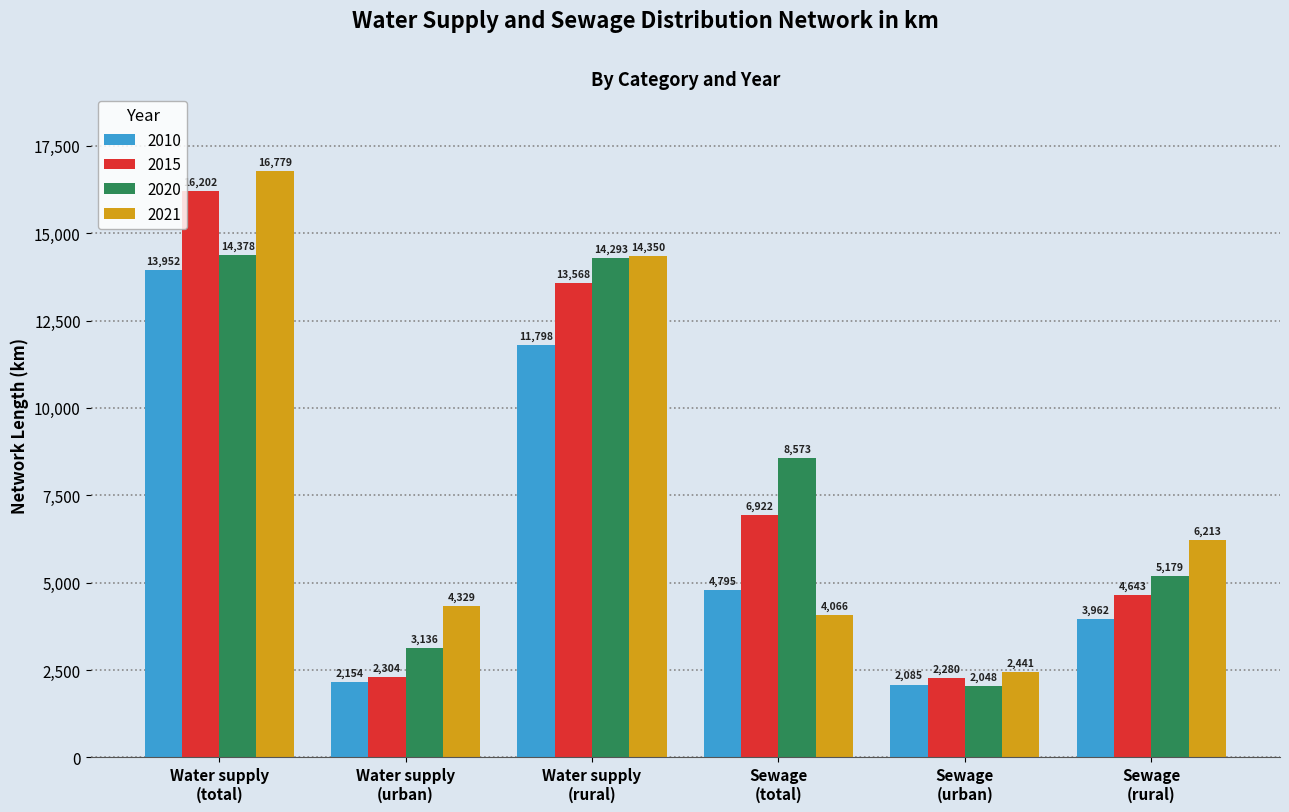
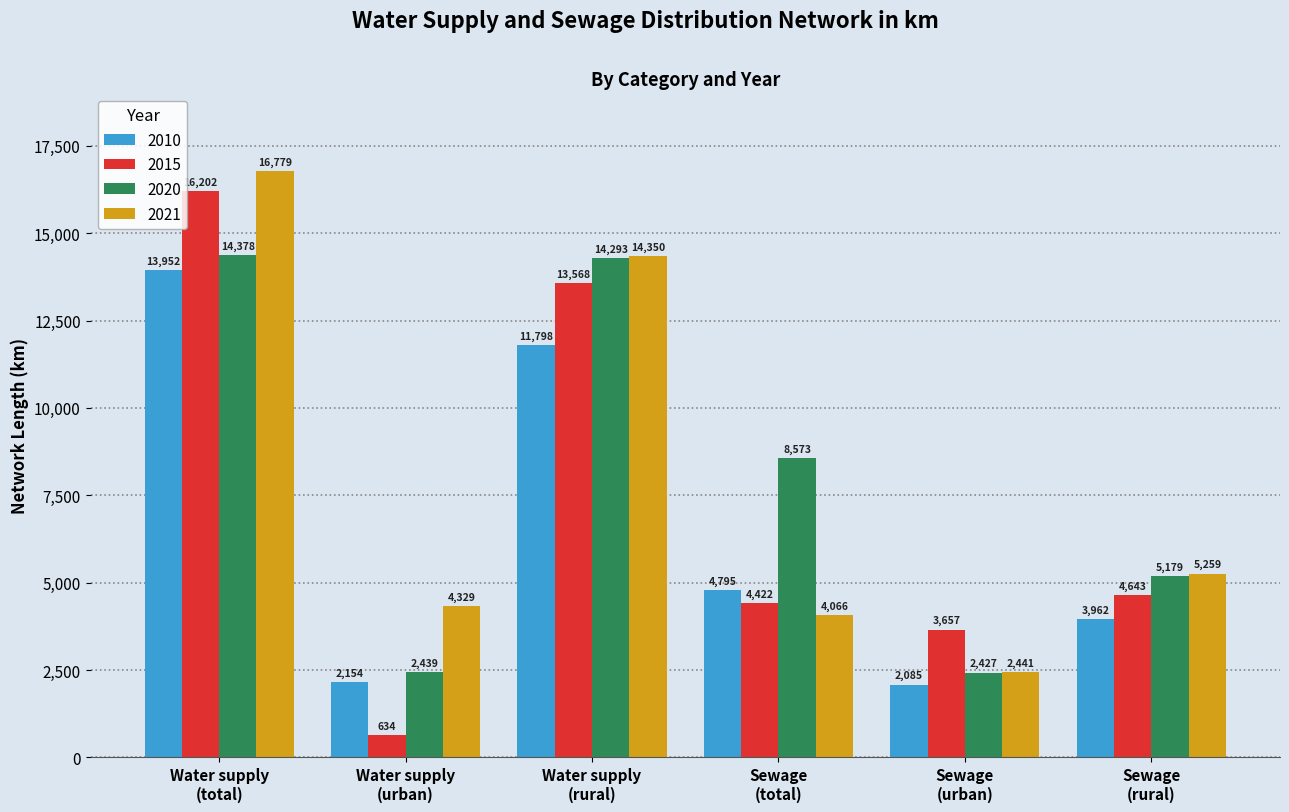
  {
    "2010": {
      "Water supply (total)": "13,952",
      "Water supply (urban)": "2,154",
      "Water supply (rural)": "11,798",
      "Sewage (total)": "4,795",
      "Sewage (urban)": "2,085",
      "Sewage (rural)": "3,962"
    },
    "2015": {
-     "Water supply (urban)": "2,304",
+     "Water supply (urban)": "634",
      "Water supply (rural)": "13,568",
-     "Sewage (total)": "6,922",
-     "Sewage (urban)": "2,280",
+     "Sewage (total)": "4,422",
+     "Sewage (urban)": "3,657",
      "Sewage (rural)": "4,643"
    },
    "2020": {
      "Water supply (total)": "14,378",
-     "Water supply (urban)": "3,136",
+     "Water supply (urban)": "2,439",
      "Water supply (rural)": "14,293",
      "Sewage (total)": "8,573",
-     "Sewage (urban)": "2,048",
+     "Sewage (urban)": "2,427",
      "Sewage (rural)": "5,179"
    },
    "2021": {
      "Water supply (total)": "16,779",
      "Water supply (urban)": "4,329",
      "Water supply (rural)": "14,350",
      "Sewage (total)": "4,066",
      "Sewage (urban)": "2,441",
-     "Sewage (rural)": "6,213"
+     "Sewage (rural)": "5,259"
    }
  }
